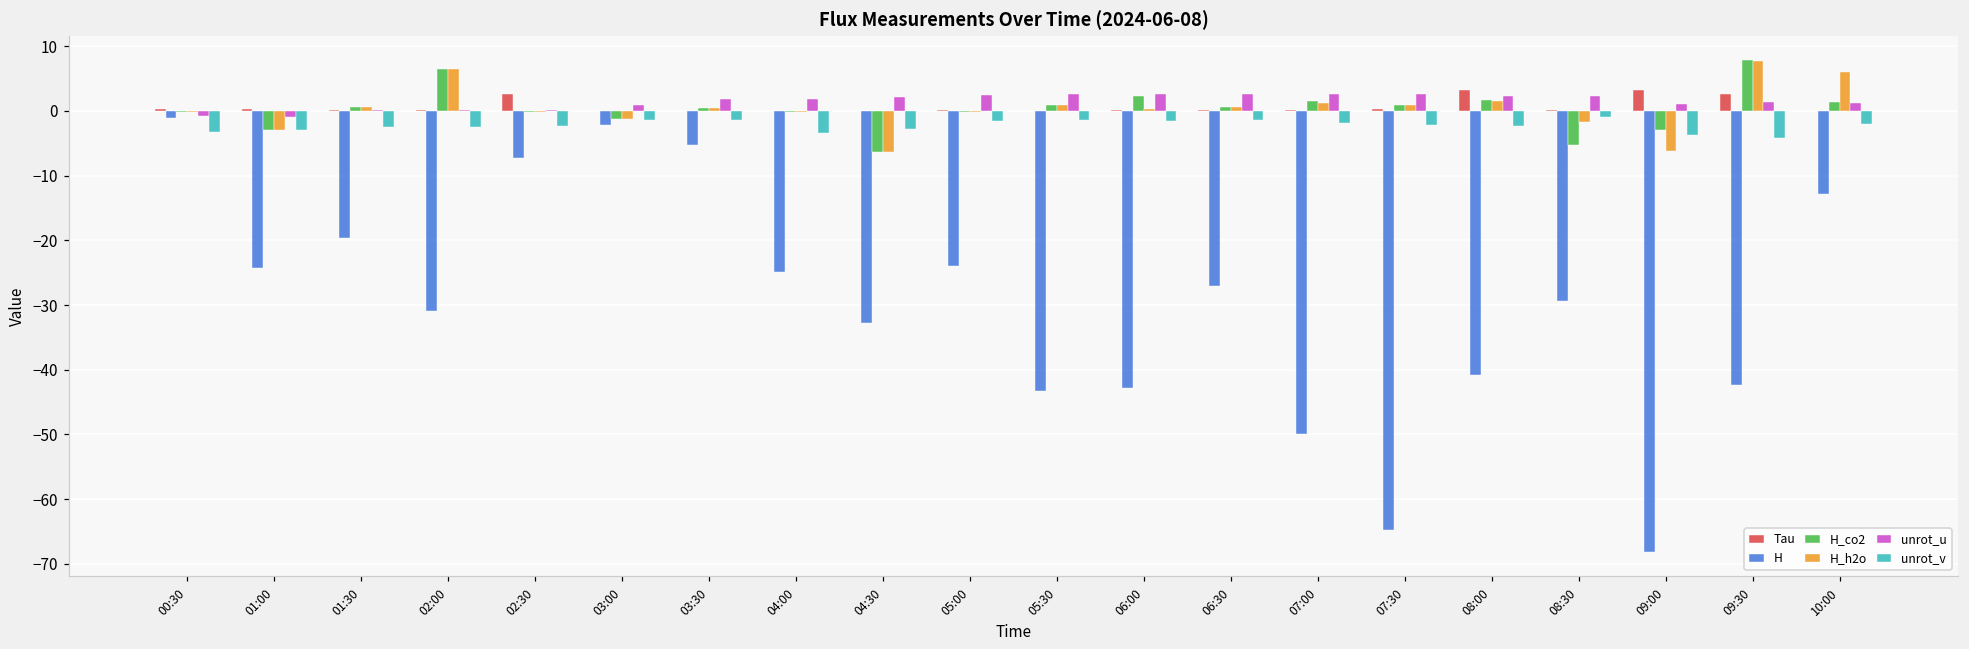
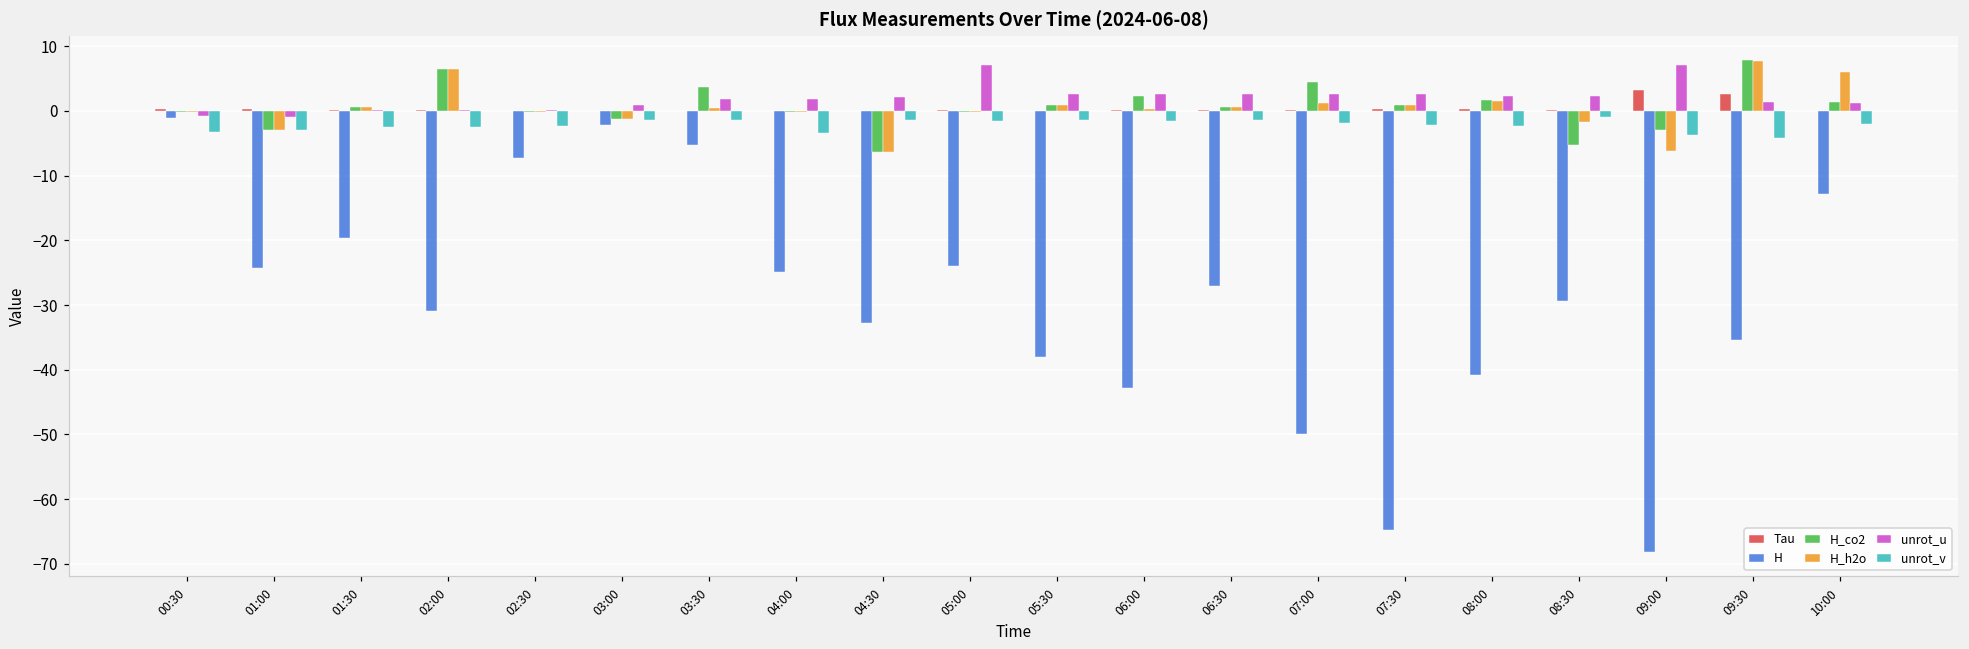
  {
    "Tau": {
-     "02:30": 3,
-     "08:00": 3,
+     "02:30": 0,
+     "08:00": 0,
      "09:00": 3,
      "09:30": 3
    },
    "H": {
      "00:30": -1,
      "01:00": -24,
      "01:30": -20,
      "02:00": -31,
      "02:30": -7,
      "03:00": -2,
      "03:30": -5,
      "04:00": -25,
      "04:30": -33,
      "05:00": -24,
-     "05:30": -43,
+     "05:30": -38,
      "06:00": -43,
      "06:30": -27,
      "07:00": -50,
      "07:30": -65,
      "08:00": -41,
      "08:30": -29,
      "09:00": -68,
-     "09:30": -42,
+     "09:30": -35,
      "10:00": -13
    },
    "H_co2": {
      "01:00": -3,
      "01:30": 1,
      "02:00": 7,
      "03:00": -1,
-     "03:30": 0,
+     "03:30": 4,
      "04:30": -6,
      "05:30": 1,
      "06:00": 2,
      "06:30": 1,
-     "07:00": 1,
+     "07:00": 4,
      "07:30": 1,
      "08:00": 2,
      "08:30": -5,
      "09:00": -3,
      "09:30": 8,
      "10:00": 1
    },
    "H_h2o": {
      "01:00": -3,
      "01:30": 1,
      "02:00": 6,
      "03:00": -1,
      "03:30": 0,
      "04:30": -6,
      "05:30": 1,
      "06:30": 1,
      "07:00": 1,
      "07:30": 1,
      "08:00": 2,
      "08:30": -2,
      "09:00": -6,
      "09:30": 8,
      "10:00": 6
    },
    "unrot_u": {
      "00:30": -1,
      "01:00": -1,
      "03:00": 1,
      "03:30": 2,
      "04:00": 2,
      "04:30": 2,
-     "05:00": 2,
+     "05:00": 7,
      "05:30": 3,
      "06:00": 3,
      "06:30": 3,
      "07:00": 3,
      "07:30": 3,
      "08:00": 2,
      "08:30": 2,
-     "09:00": 1,
+     "09:00": 7,
      "09:30": 1,
      "10:00": 1
    },
    "unrot_v": {
      "00:30": -3,
      "01:00": -3,
      "01:30": -2,
      "02:00": -3,
      "02:30": -2,
      "03:00": -1,
      "03:30": -1,
      "04:00": -3,
-     "04:30": -3,
+     "04:30": -1,
      "05:00": -2,
      "05:30": -1,
      "06:00": -1,
      "06:30": -1,
      "07:00": -2,
      "07:30": -2,
      "08:00": -2,
      "08:30": -1,
      "09:00": -4,
      "09:30": -4,
      "10:00": -2
    }
  }
